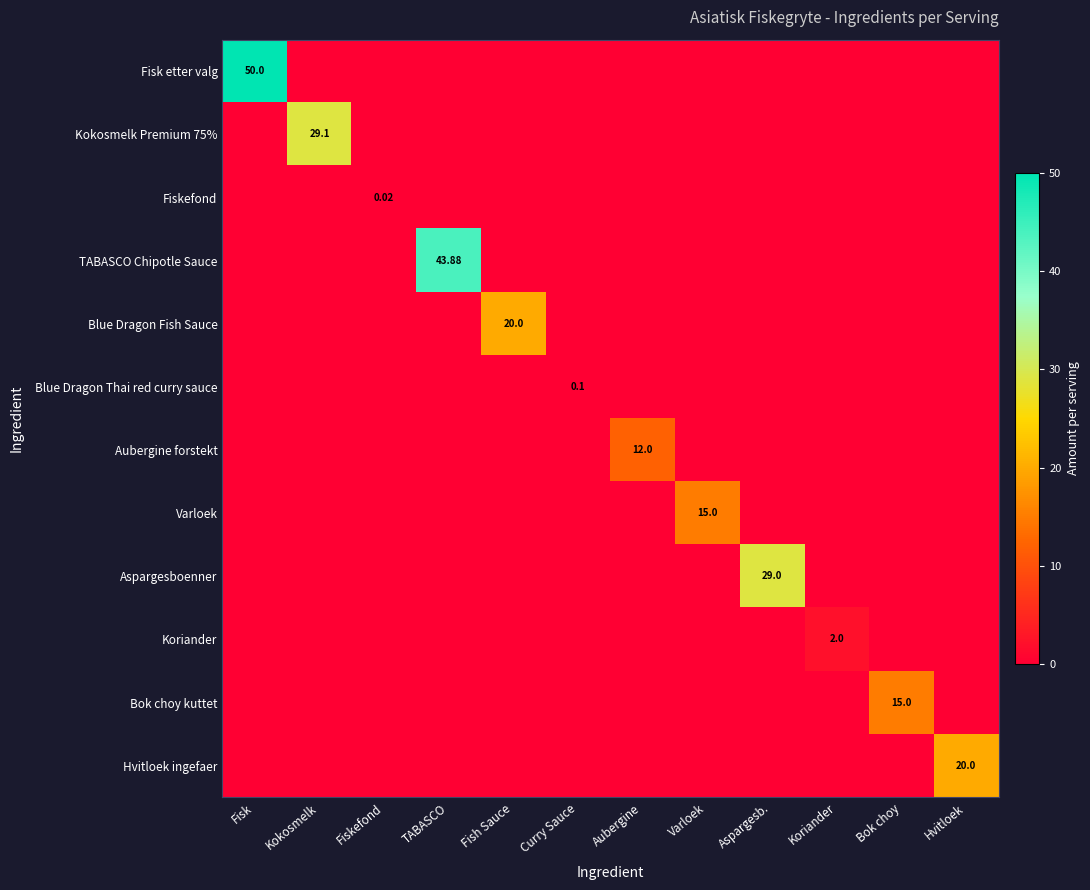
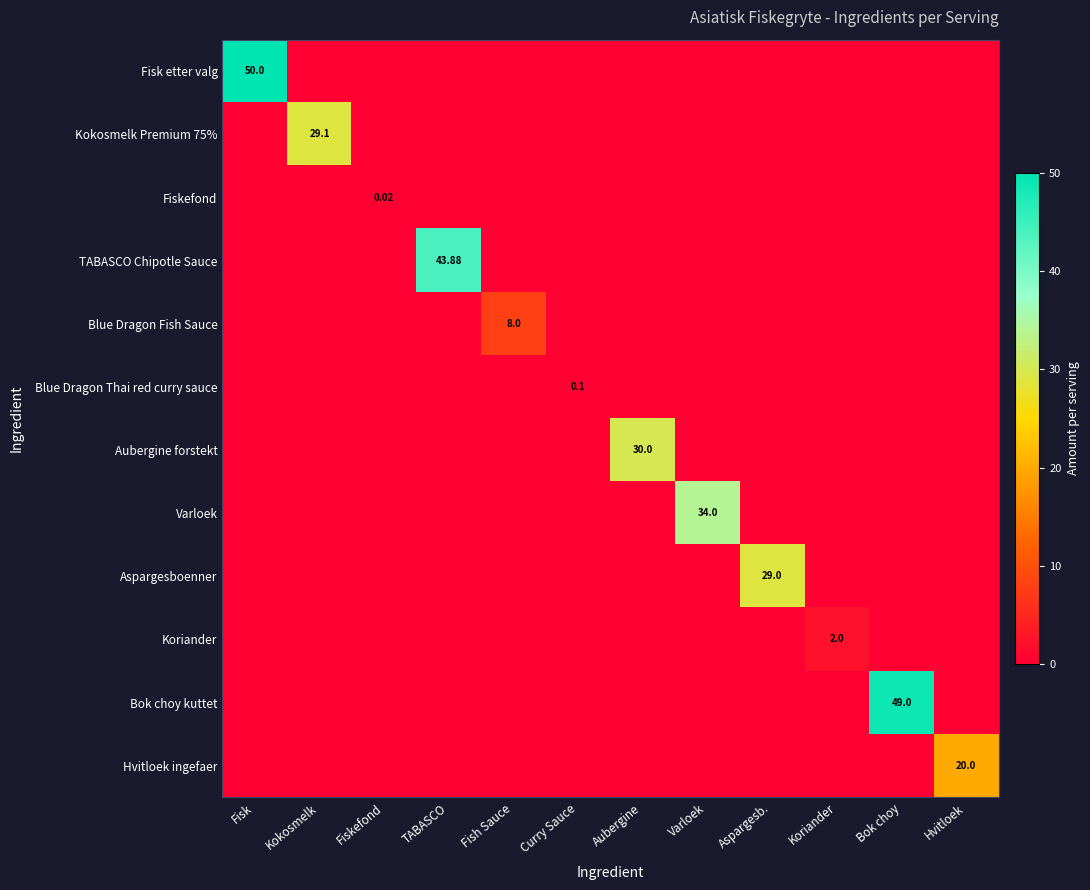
  {
    "Fisk etter valg": {
      "Fisk": 50.0
    },
    "Kokosmelk Premium 75%": {
      "Kokosmelk": 29.1
    },
    "Fiskefond": {
      "Fiskefond": 0.02
    },
    "TABASCO Chipotle Sauce": {
      "TABASCO": 43.88
    },
    "Blue Dragon Fish Sauce": {
-     "Fish Sauce": 20.0
+     "Fish Sauce": 8.0
    },
    "Blue Dragon Thai red curry sauce": {
      "Curry Sauce": 0.1
    },
    "Aubergine forstekt": {
-     "Aubergine": 12.0
+     "Aubergine": 30.0
    },
    "Varloek": {
-     "Varloek": 15.0
+     "Varloek": 34.0
    },
    "Aspargesboenner": {
      "Aspargesb.": 29.0
    },
    "Koriander": {
      "Koriander": 2.0
    },
    "Bok choy kuttet": {
-     "Bok choy": 15.0
+     "Bok choy": 49.0
    },
    "Hvitloek ingefaer": {
      "Hvitloek": 20.0
    }
  }
